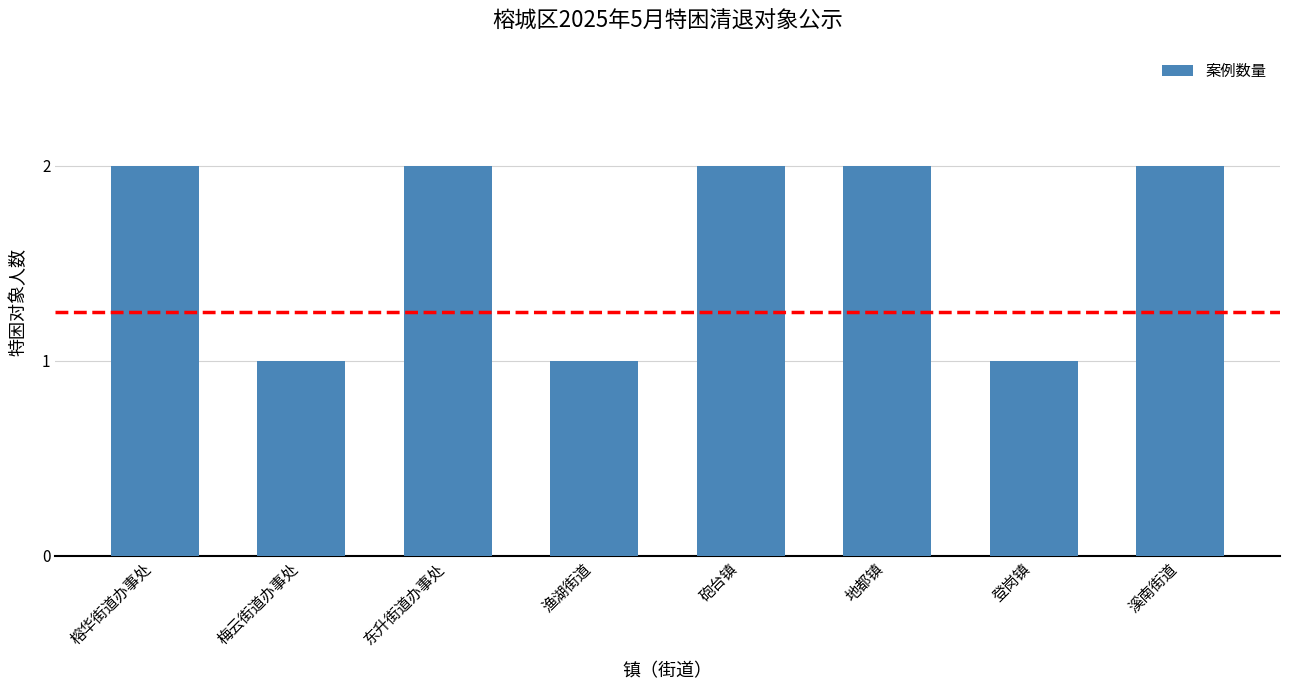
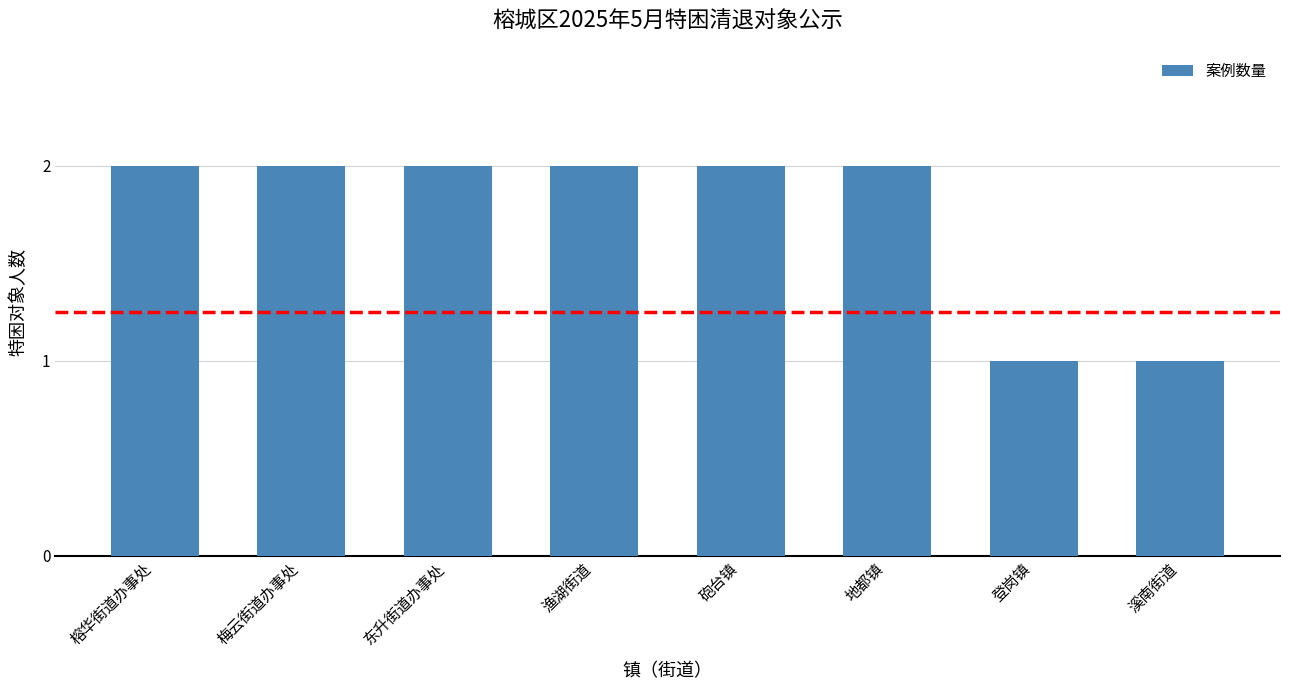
  {
    "榕华街道办事处": 2,
-   "梅云街道办事处": 1,
+   "梅云街道办事处": 2,
    "东升街道办事处": 2,
-   "渔湖街道": 1,
+   "渔湖街道": 2,
    "砲台镇": 2,
    "地都镇": 2,
    "登岗镇": 1,
-   "溪南街道": 2
+   "溪南街道": 1
  }
